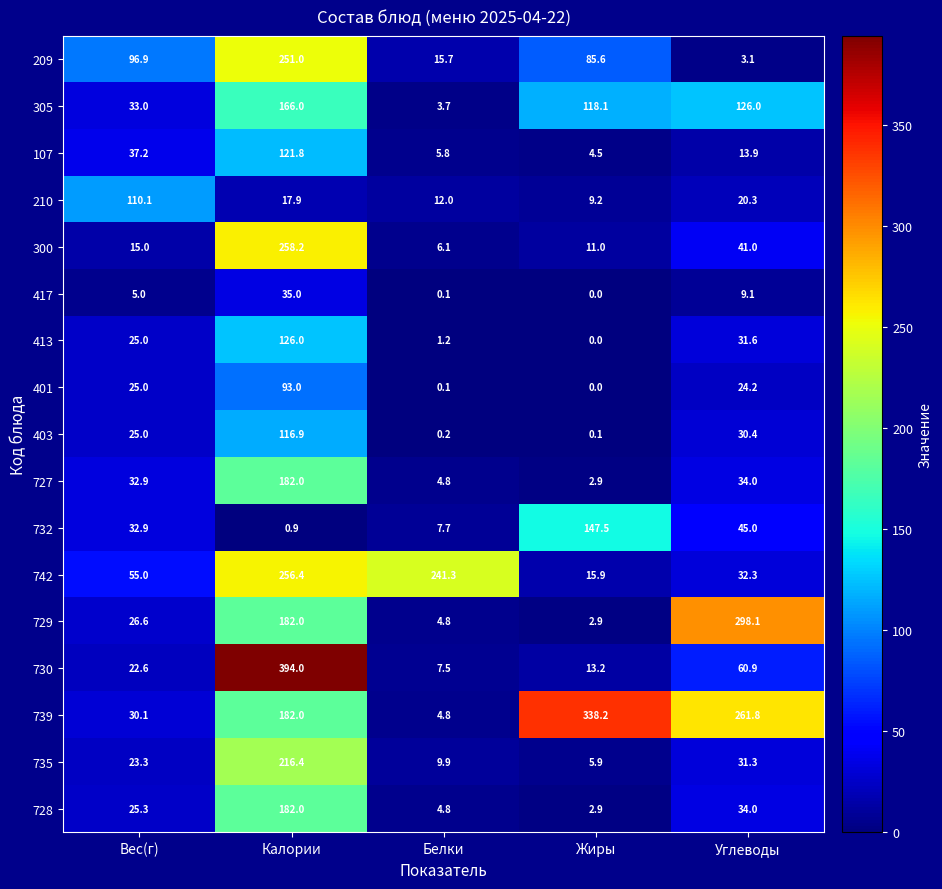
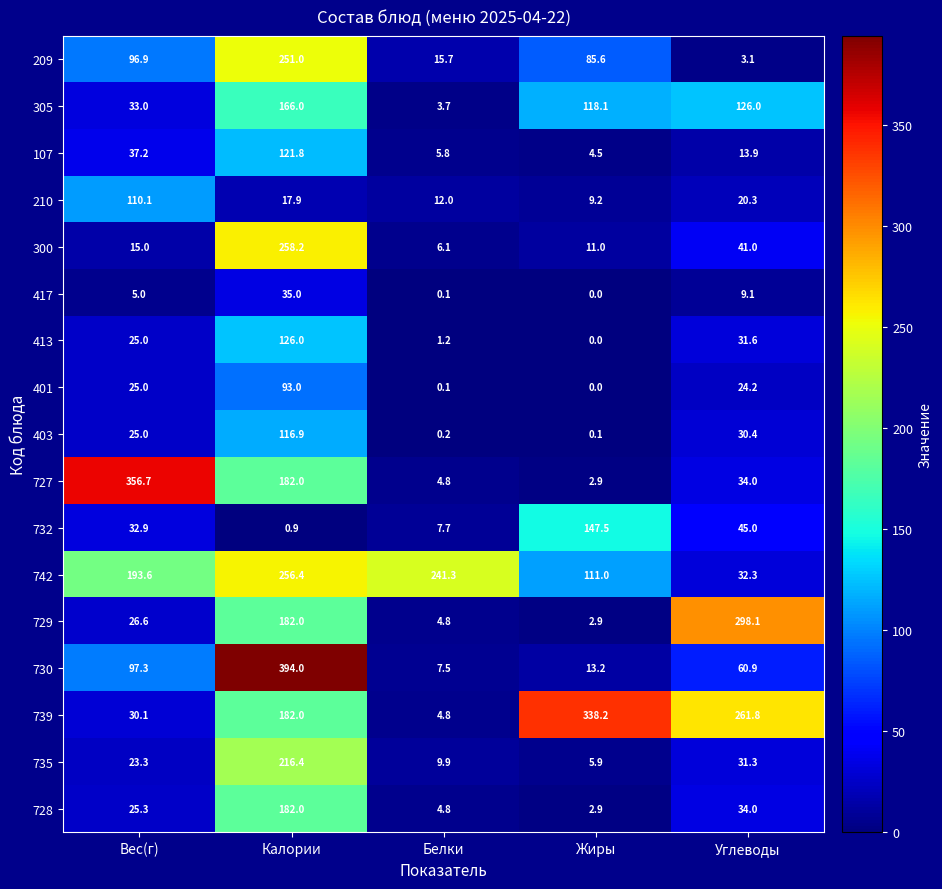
  {
    "209": {
      "Вес(г)": 96.9,
      "Калории": 251.0,
      "Белки": 15.7,
      "Жиры": 85.6,
      "Углеводы": 3.1
    },
    "305": {
      "Вес(г)": 33.0,
      "Калории": 166.0,
      "Белки": 3.7,
      "Жиры": 118.1,
      "Углеводы": 126.0
    },
    "107": {
      "Вес(г)": 37.2,
      "Калории": 121.8,
      "Белки": 5.8,
      "Жиры": 4.5,
      "Углеводы": 13.9
    },
    "210": {
      "Вес(г)": 110.1,
      "Калории": 17.9,
      "Белки": 12.0,
      "Жиры": 9.2,
      "Углеводы": 20.3
    },
    "300": {
      "Вес(г)": 15.0,
      "Калории": 258.2,
      "Белки": 6.1,
      "Жиры": 11.0,
      "Углеводы": 41.0
    },
    "417": {
      "Вес(г)": 5.0,
      "Калории": 35.0,
      "Белки": 0.1,
      "Жиры": 0.0,
      "Углеводы": 9.1
    },
    "413": {
      "Вес(г)": 25.0,
      "Калории": 126.0,
      "Белки": 1.2,
      "Жиры": 0.0,
      "Углеводы": 31.6
    },
    "401": {
      "Вес(г)": 25.0,
      "Калории": 93.0,
      "Белки": 0.1,
      "Жиры": 0.0,
      "Углеводы": 24.2
    },
    "403": {
      "Вес(г)": 25.0,
      "Калории": 116.9,
      "Белки": 0.2,
      "Жиры": 0.1,
      "Углеводы": 30.4
    },
    "727": {
-     "Вес(г)": 32.9,
+     "Вес(г)": 356.7,
      "Калории": 182.0,
      "Белки": 4.8,
      "Жиры": 2.9,
      "Углеводы": 34.0
    },
    "732": {
      "Вес(г)": 32.9,
      "Калории": 0.9,
      "Белки": 7.7,
      "Жиры": 147.5,
      "Углеводы": 45.0
    },
    "742": {
-     "Вес(г)": 55.0,
+     "Вес(г)": 193.6,
      "Калории": 256.4,
      "Белки": 241.3,
-     "Жиры": 15.9,
+     "Жиры": 111.0,
      "Углеводы": 32.3
    },
    "729": {
      "Вес(г)": 26.6,
      "Калории": 182.0,
      "Белки": 4.8,
      "Жиры": 2.9,
      "Углеводы": 298.1
    },
    "730": {
-     "Вес(г)": 22.6,
+     "Вес(г)": 97.3,
      "Калории": 394.0,
      "Белки": 7.5,
      "Жиры": 13.2,
      "Углеводы": 60.9
    },
    "739": {
      "Вес(г)": 30.1,
      "Калории": 182.0,
      "Белки": 4.8,
      "Жиры": 338.2,
      "Углеводы": 261.8
    },
    "735": {
      "Вес(г)": 23.3,
      "Калории": 216.4,
      "Белки": 9.9,
      "Жиры": 5.9,
      "Углеводы": 31.3
    },
    "728": {
      "Вес(г)": 25.3,
      "Калории": 182.0,
      "Белки": 4.8,
      "Жиры": 2.9,
      "Углеводы": 34.0
    }
  }
